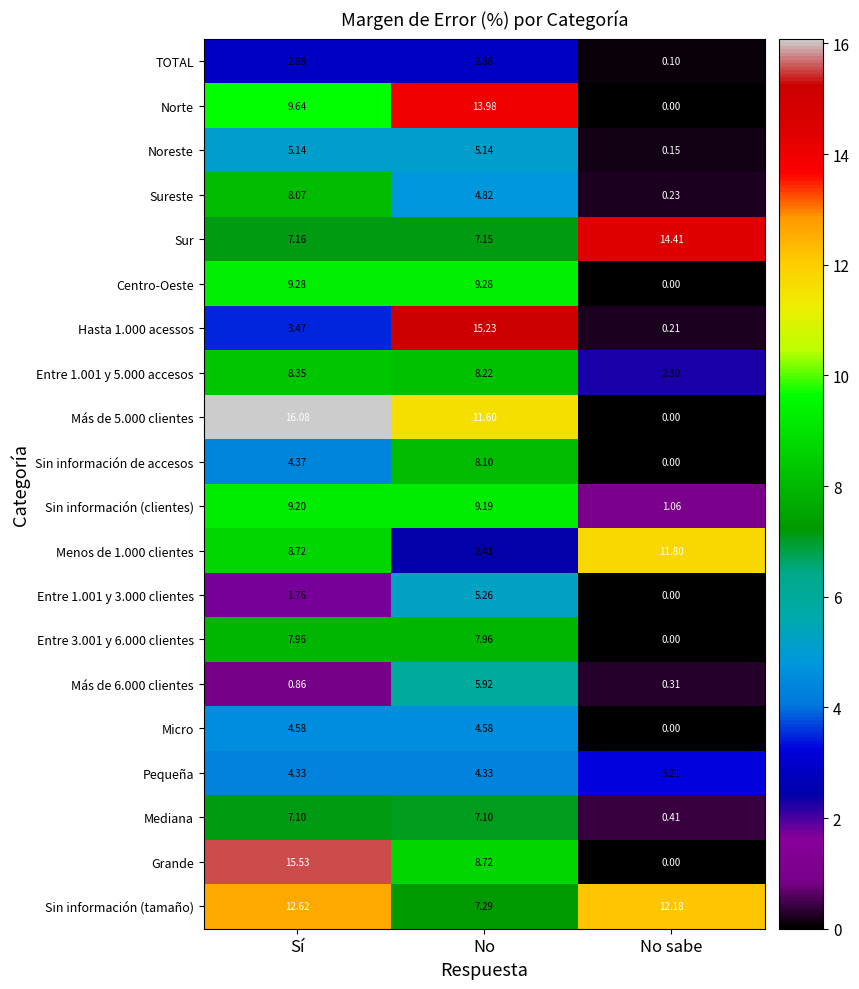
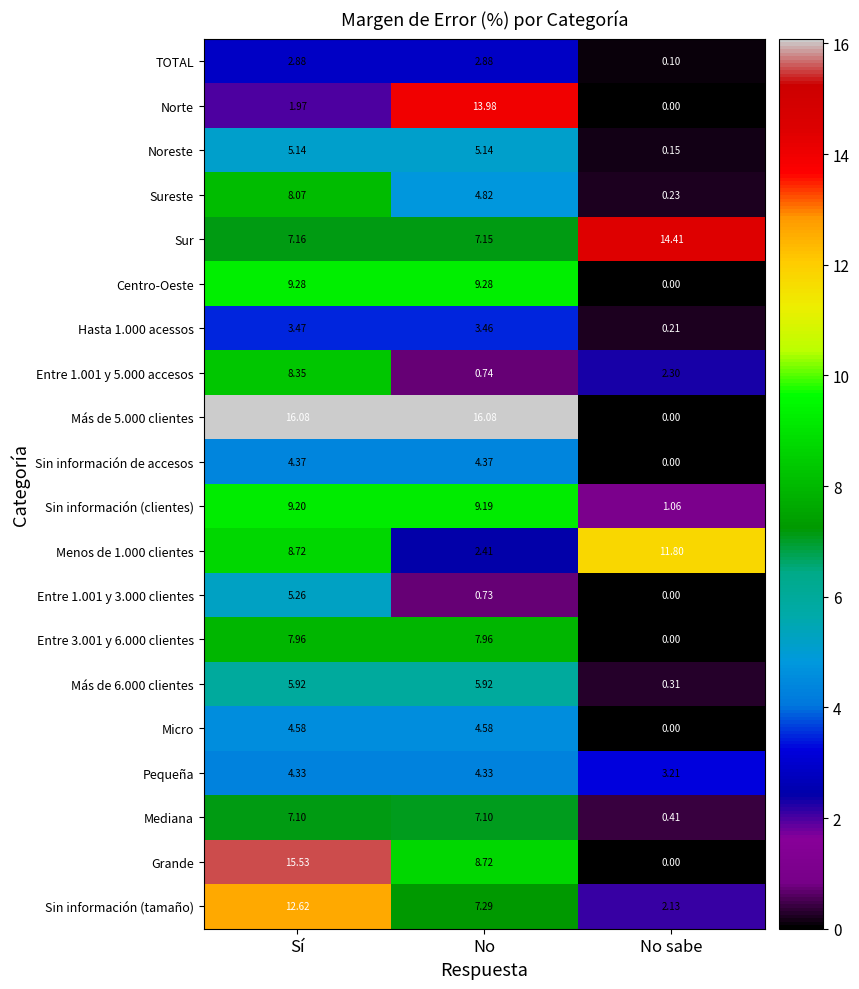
  {
    "TOTAL": {
      "Sí": 2.88,
      "No": 2.88,
      "No sabe": 0.10
    },
    "Norte": {
-     "Sí": 9.64,
+     "Sí": 1.97,
      "No": 13.98,
      "No sabe": 0.00
    },
    "Noreste": {
      "Sí": 5.14,
      "No": 5.14,
      "No sabe": 0.15
    },
    "Sureste": {
      "Sí": 8.07,
      "No": 4.82,
      "No sabe": 0.23
    },
    "Sur": {
      "Sí": 7.16,
      "No": 7.15,
      "No sabe": 14.41
    },
    "Centro-Oeste": {
      "Sí": 9.28,
      "No": 9.28,
      "No sabe": 0.00
    },
    "Hasta 1.000 acessos": {
      "Sí": 3.47,
-     "No": 15.23,
+     "No": 3.46,
      "No sabe": 0.21
    },
    "Entre 1.001 y 5.000 accesos": {
      "Sí": 8.35,
-     "No": 8.22,
+     "No": 0.74,
      "No sabe": 2.30
    },
    "Más de 5.000 clientes": {
      "Sí": 16.08,
-     "No": 11.60,
+     "No": 16.08,
      "No sabe": 0.00
    },
    "Sin información de accesos": {
      "Sí": 4.37,
-     "No": 8.10,
+     "No": 4.37,
      "No sabe": 0.00
    },
    "Sin información (clientes)": {
      "Sí": 9.20,
      "No": 9.19,
      "No sabe": 1.06
    },
    "Menos de 1.000 clientes": {
      "Sí": 8.72,
      "No": 2.41,
      "No sabe": 11.80
    },
    "Entre 1.001 y 3.000 clientes": {
-     "Sí": 1.76,
-     "No": 5.26,
+     "Sí": 5.26,
+     "No": 0.73,
      "No sabe": 0.00
    },
    "Entre 3.001 y 6.000 clientes": {
      "Sí": 7.96,
      "No": 7.96,
      "No sabe": 0.00
    },
    "Más de 6.000 clientes": {
-     "Sí": 0.86,
+     "Sí": 5.92,
      "No": 5.92,
      "No sabe": 0.31
    },
    "Micro": {
      "Sí": 4.58,
      "No": 4.58,
      "No sabe": 0.00
    },
    "Pequeña": {
      "Sí": 4.33,
      "No": 4.33,
      "No sabe": 3.21
    },
    "Mediana": {
      "Sí": 7.10,
      "No": 7.10,
      "No sabe": 0.41
    },
    "Grande": {
      "Sí": 15.53,
      "No": 8.72,
      "No sabe": 0.00
    },
    "Sin información (tamaño)": {
      "Sí": 12.62,
      "No": 7.29,
-     "No sabe": 12.18
+     "No sabe": 2.13
    }
  }
